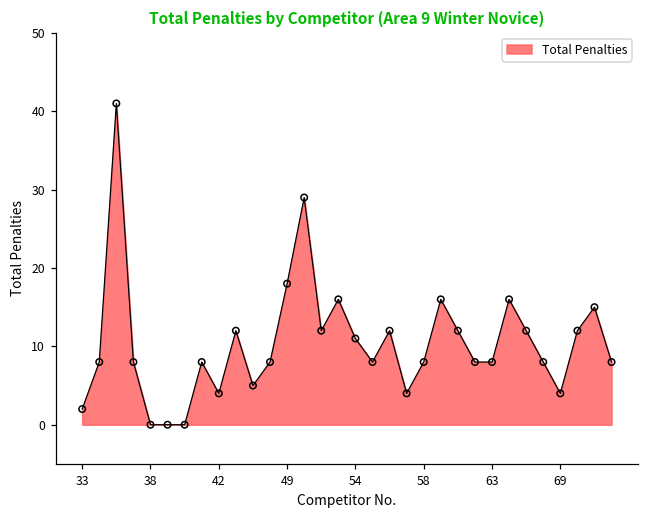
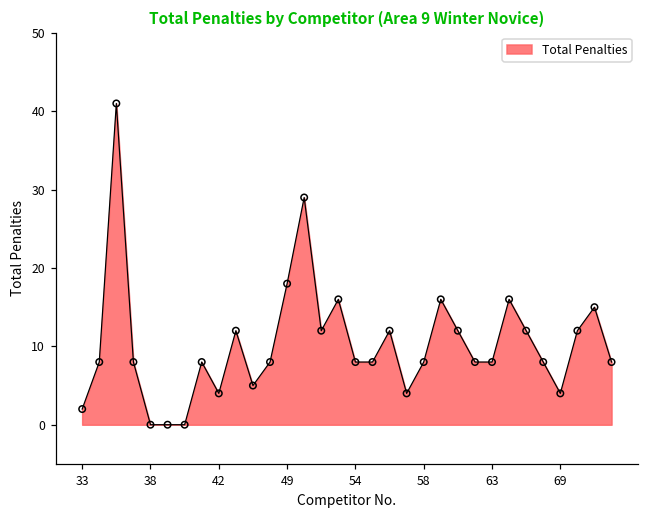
  {
    "33": 2,
    "38": 0,
    "42": 4,
    "49": 18,
-   "54": 11,
+   "54": 8,
    "58": 8,
    "63": 8,
    "69": 4
  }
